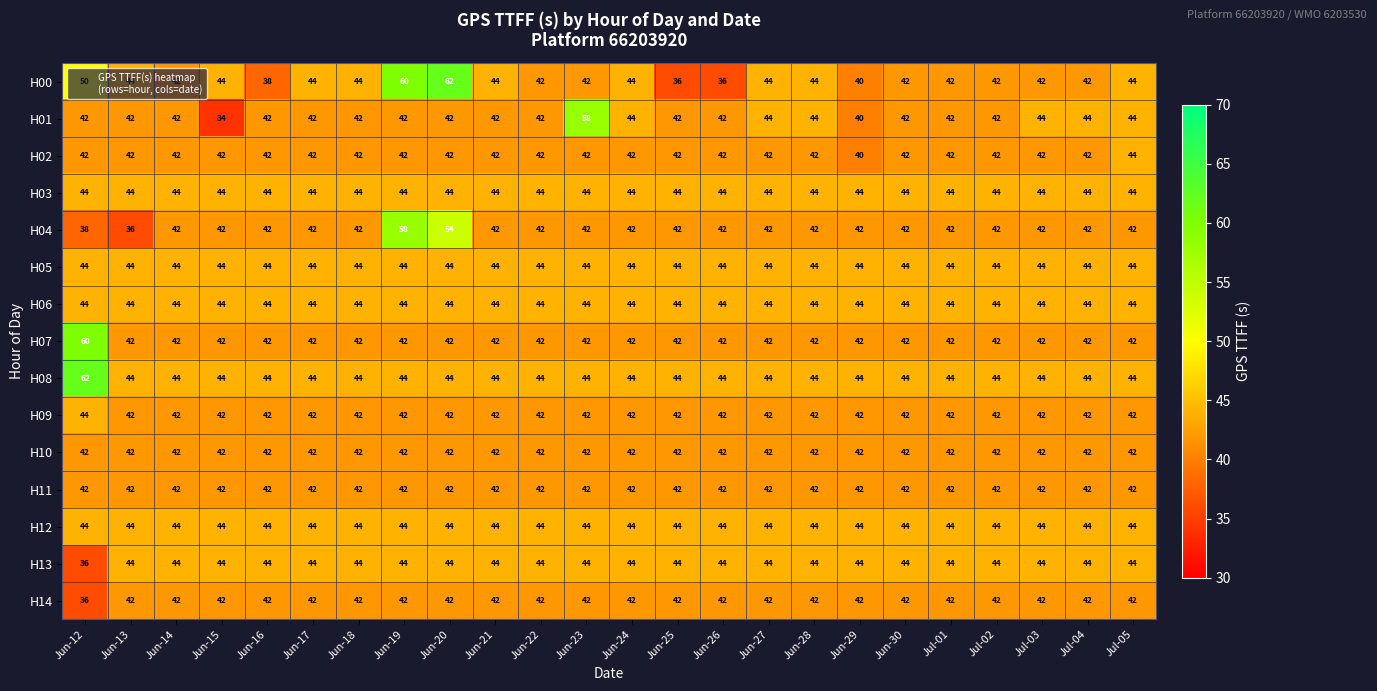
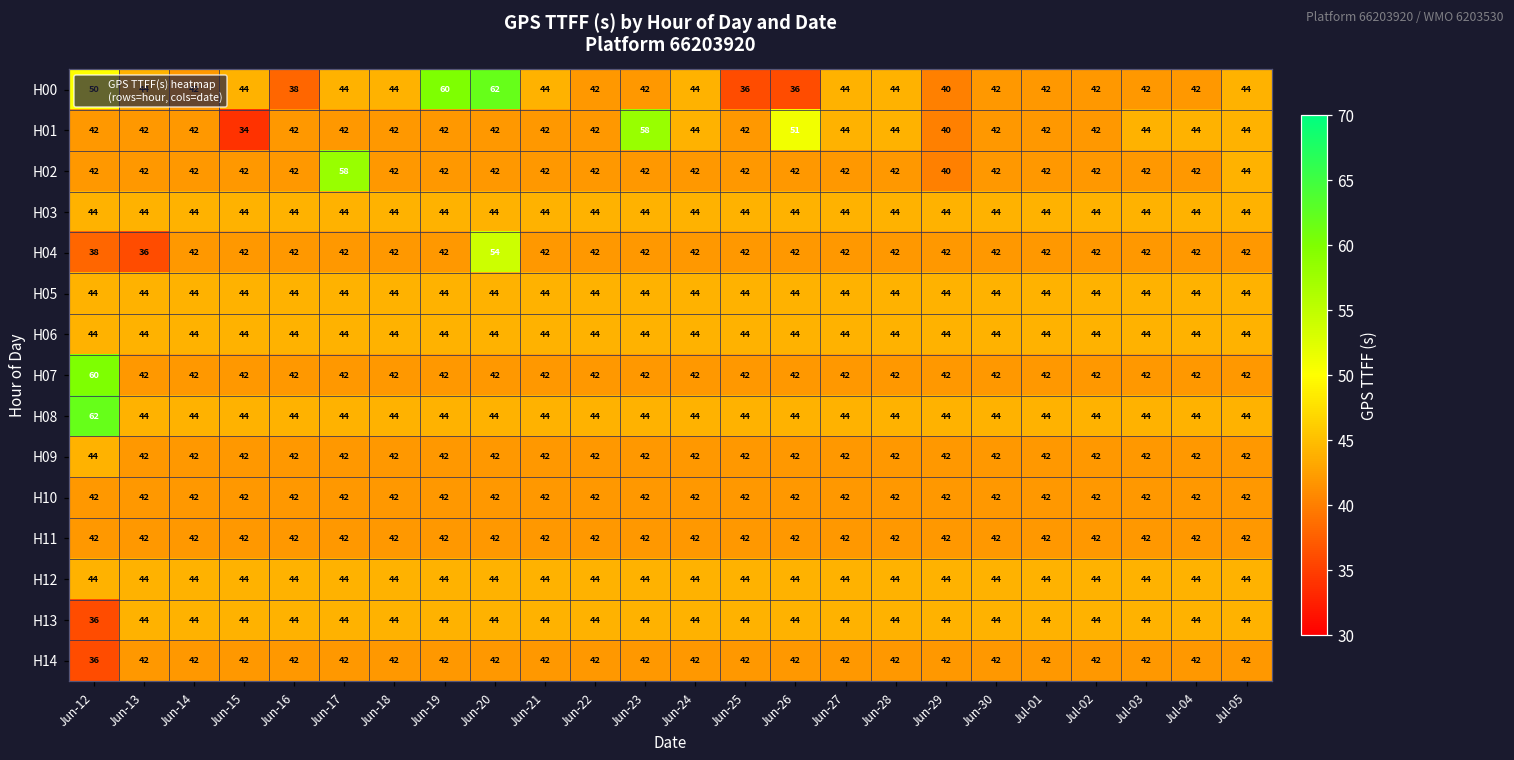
  {
    "H01": {
      "Jun-12": 42,
      "Jun-13": 42,
      "Jun-14": 42,
      "Jun-15": 34,
      "Jun-16": 42,
      "Jun-17": 42,
      "Jun-18": 42,
      "Jun-19": 42,
      "Jun-20": 42,
      "Jun-21": 42,
      "Jun-22": 42,
      "Jun-23": 58,
      "Jun-24": 44,
      "Jun-25": 42,
-     "Jun-26": 42,
+     "Jun-26": 51,
      "Jun-27": 44,
      "Jun-28": 44,
      "Jun-29": 40,
      "Jun-30": 42,
      "Jul-01": 42,
      "Jul-02": 42,
      "Jul-03": 44,
      "Jul-04": 44,
      "Jul-05": 44
    },
    "H02": {
      "Jun-12": 42,
      "Jun-13": 42,
      "Jun-14": 42,
      "Jun-15": 42,
      "Jun-16": 42,
-     "Jun-17": 42,
+     "Jun-17": 58,
      "Jun-18": 42,
      "Jun-19": 42,
      "Jun-20": 42,
      "Jun-21": 42,
      "Jun-22": 42,
      "Jun-23": 42,
      "Jun-24": 42,
      "Jun-25": 42,
      "Jun-26": 42,
      "Jun-27": 42,
      "Jun-28": 42,
      "Jun-29": 40,
      "Jun-30": 42,
      "Jul-01": 42,
      "Jul-02": 42,
      "Jul-03": 42,
      "Jul-04": 42,
      "Jul-05": 44
    },
    "H04": {
      "Jun-12": 38,
      "Jun-13": 36,
      "Jun-14": 42,
      "Jun-15": 42,
      "Jun-16": 42,
      "Jun-17": 42,
      "Jun-18": 42,
-     "Jun-19": 58,
+     "Jun-19": 42,
      "Jun-20": 54,
      "Jun-21": 42,
      "Jun-22": 42,
      "Jun-23": 42,
      "Jun-24": 42,
      "Jun-25": 42,
      "Jun-26": 42,
      "Jun-27": 42,
      "Jun-28": 42,
      "Jun-29": 42,
      "Jun-30": 42,
      "Jul-01": 42,
      "Jul-02": 42,
      "Jul-03": 42,
      "Jul-04": 42,
      "Jul-05": 42
    }
  }
